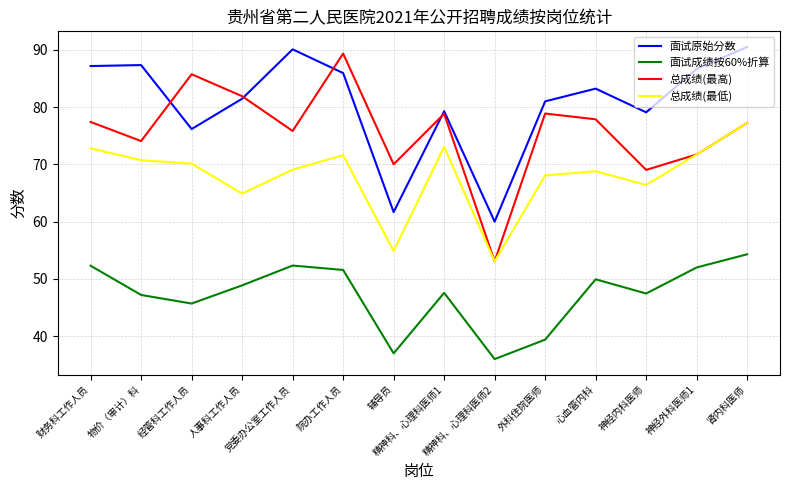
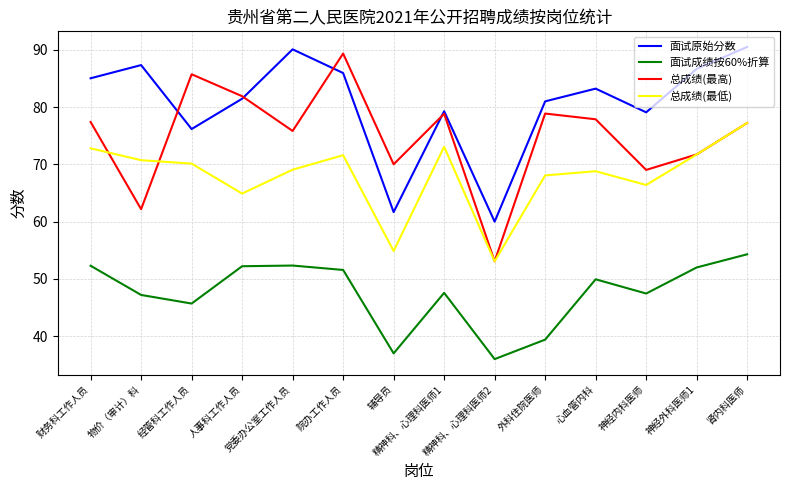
  {
    "面试原始分数": {
-     "财务科工作人员": 87,
+     "财务科工作人员": 85,
      "物价（审计）科": 87,
      "经管科工作人员": 76,
      "党委办公室工作人员": 90,
      "院办工作人员": 86,
      "辅导员": 62,
      "精神科、心理科医师1": 79,
      "精神科、心理科医师2": 60,
      "外科住院医师": 81,
      "心血管内科": 83,
      "神经内科医师": 79
    },
    "面试成绩按60%折算": {
      "财务科工作人员": 52,
      "物价（审计）科": 47,
      "经管科工作人员": 46,
-     "人事科工作人员": 49,
+     "人事科工作人员": 52,
      "党委办公室工作人员": 52,
      "院办工作人员": 52,
      "辅导员": 37,
      "精神科、心理科医师1": 48,
      "精神科、心理科医师2": 36,
      "外科住院医师": 39,
      "心血管内科": 50,
      "神经内科医师": 47,
      "神经外科医师1": 52,
      "肾内科医师": 54
    },
    "总成绩(最高)": {
      "财务科工作人员": 77,
-     "物价（审计）科": 74,
+     "物价（审计）科": 62,
      "经管科工作人员": 86,
      "党委办公室工作人员": 76,
      "院办工作人员": 89,
      "辅导员": 70,
      "精神科、心理科医师1": 79,
      "外科住院医师": 79,
      "心血管内科": 78,
      "神经内科医师": 69
    },
    "总成绩(最低)": {
      "财务科工作人员": 73,
      "物价（审计）科": 71,
      "经管科工作人员": 70,
      "人事科工作人员": 65,
      "党委办公室工作人员": 69,
      "院办工作人员": 72,
      "辅导员": 55,
      "精神科、心理科医师1": 73,
      "外科住院医师": 68,
      "心血管内科": 69,
      "神经内科医师": 66
    }
  }
